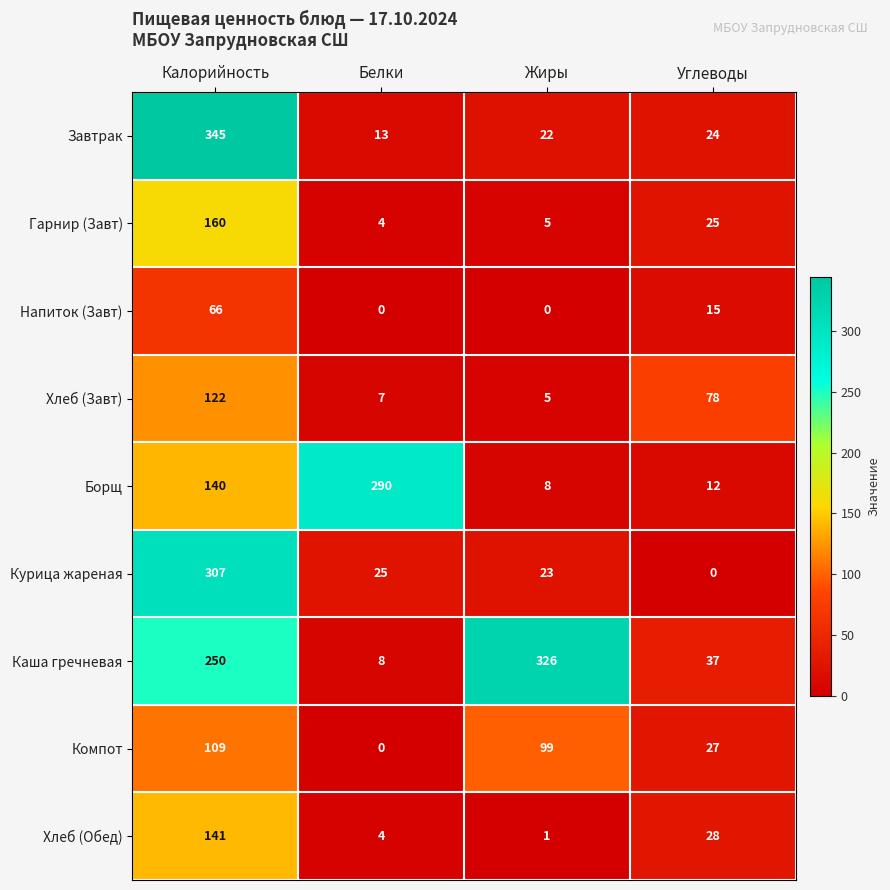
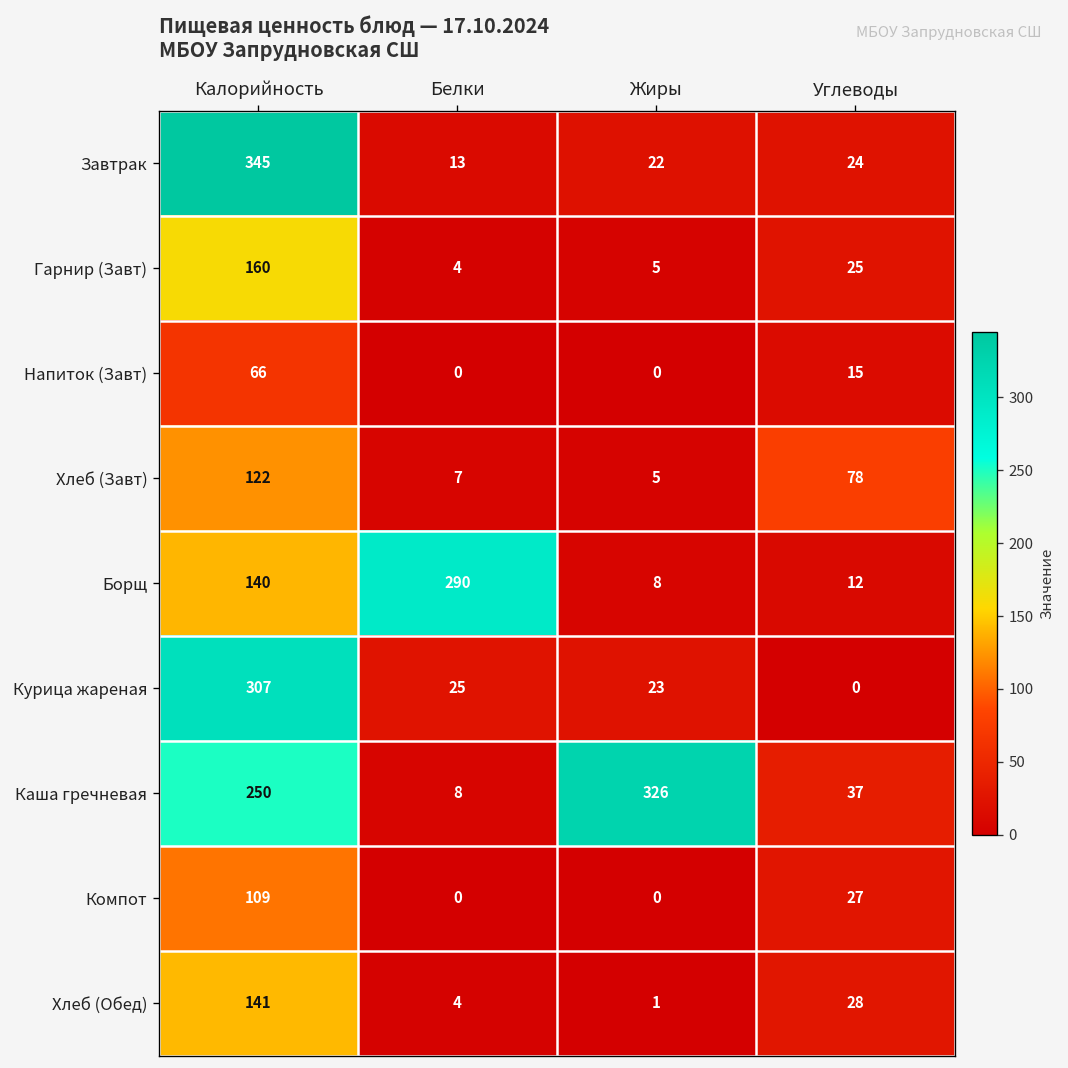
  {
    "Завтрак": {
      "Калорийность": 345,
      "Белки": 13,
      "Жиры": 22,
      "Углеводы": 24
    },
    "Гарнир (Завт)": {
      "Калорийность": 160,
      "Белки": 4,
      "Жиры": 5,
      "Углеводы": 25
    },
    "Напиток (Завт)": {
      "Калорийность": 66,
      "Белки": 0,
      "Жиры": 0,
      "Углеводы": 15
    },
    "Хлеб (Завт)": {
      "Калорийность": 122,
      "Белки": 7,
      "Жиры": 5,
      "Углеводы": 78
    },
    "Борщ": {
      "Калорийность": 140,
      "Белки": 290,
      "Жиры": 8,
      "Углеводы": 12
    },
    "Курица жареная": {
      "Калорийность": 307,
      "Белки": 25,
      "Жиры": 23,
      "Углеводы": 0
    },
    "Каша гречневая": {
      "Калорийность": 250,
      "Белки": 8,
      "Жиры": 326,
      "Углеводы": 37
    },
    "Компот": {
      "Калорийность": 109,
      "Белки": 0,
-     "Жиры": 99,
+     "Жиры": 0,
      "Углеводы": 27
    },
    "Хлеб (Обед)": {
      "Калорийность": 141,
      "Белки": 4,
      "Жиры": 1,
      "Углеводы": 28
    }
  }
